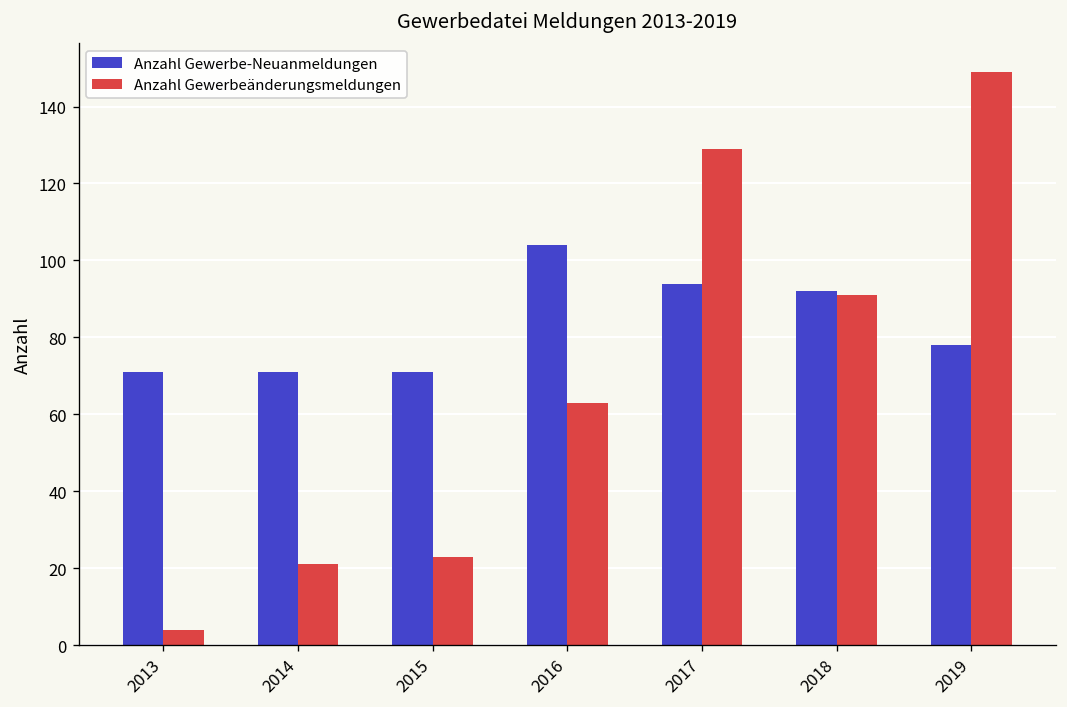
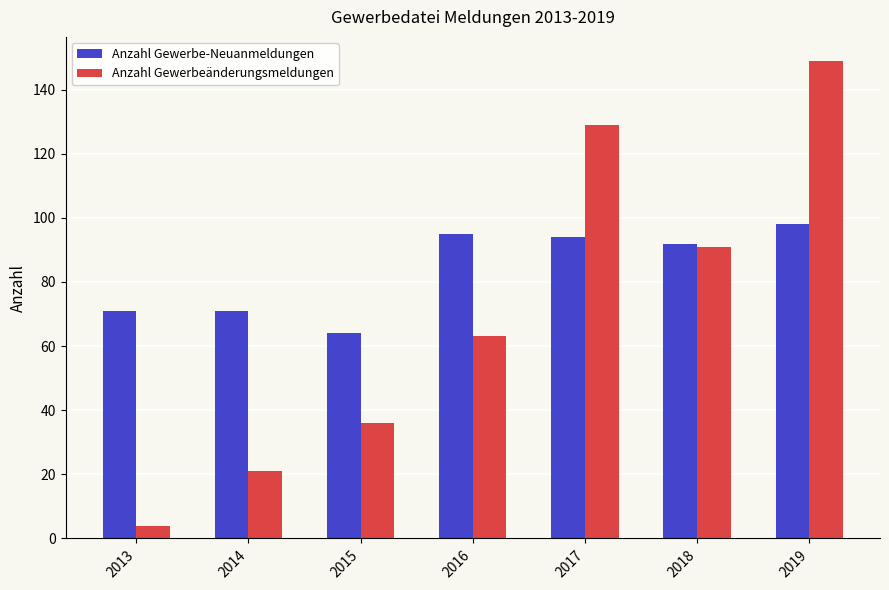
  {
    "Anzahl Gewerbe-Neuanmeldungen": {
      "2013": 71,
      "2014": 71,
-     "2015": 71,
-     "2016": 104,
+     "2015": 64,
+     "2016": 95,
      "2017": 94,
      "2018": 92,
-     "2019": 78
+     "2019": 98
    },
    "Anzahl Gewerbeänderungsmeldungen": {
      "2013": 4,
      "2014": 21,
-     "2015": 23,
+     "2015": 36,
      "2016": 63,
      "2017": 129,
      "2018": 91,
      "2019": 149
    }
  }
